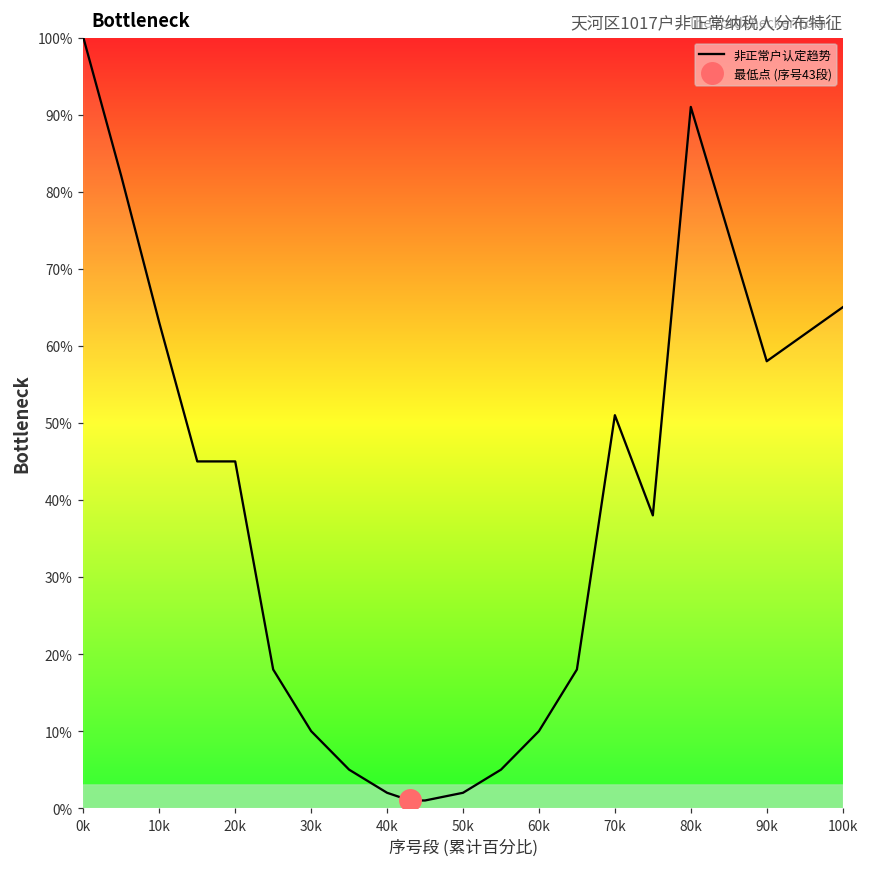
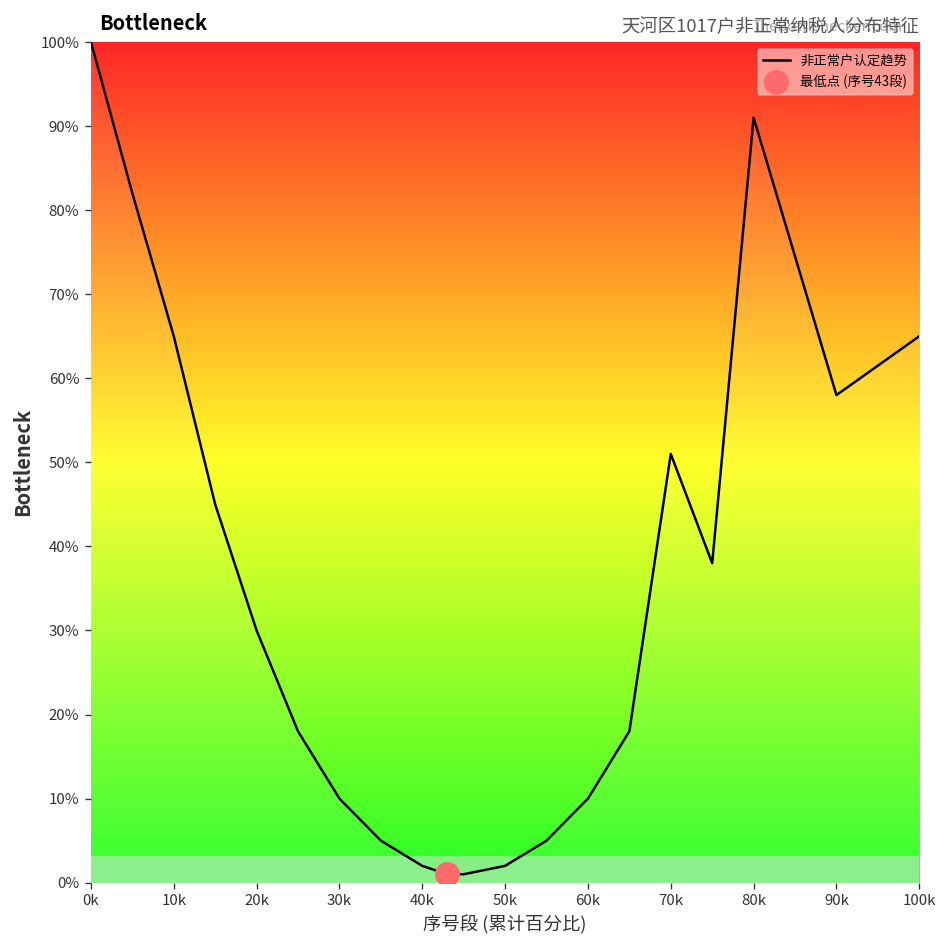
  {
    "非正常户认定趋势": {
      "0k": "100%",
-     "10k": "63%",
-     "20k": "45%",
+     "10k": "65%",
+     "20k": "30%",
      "30k": "10%",
      "60k": "10%",
      "70k": "51%",
      "80k": "91%",
      "90k": "58%",
      "100k": "65%"
    }
  }
